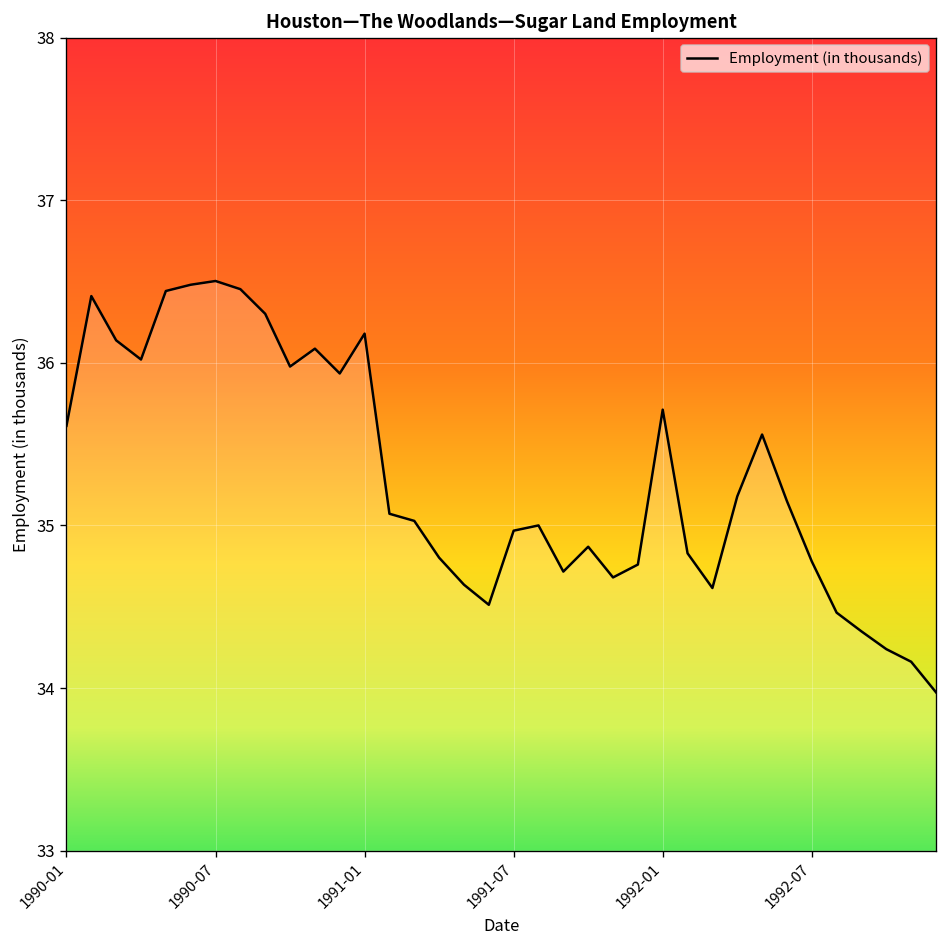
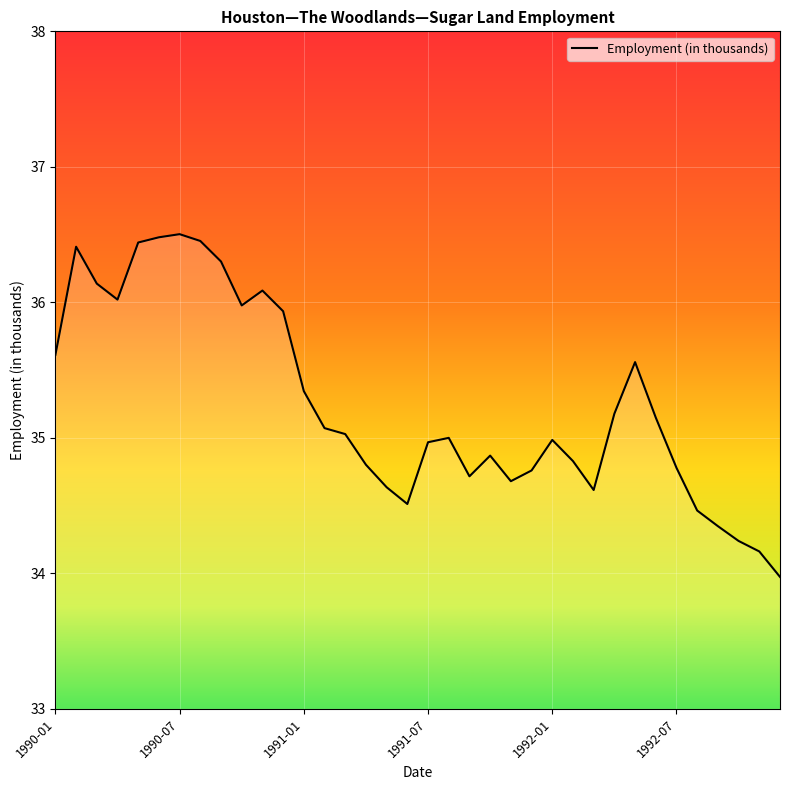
  {
    "1990-01": 35.61,
    "1990-07": 36.50,
-   "1991-01": 36.18,
+   "1991-01": 35.34,
    "1991-07": 34.97,
-   "1992-01": 35.71,
+   "1992-01": 34.99,
    "1992-07": 34.78
  }
